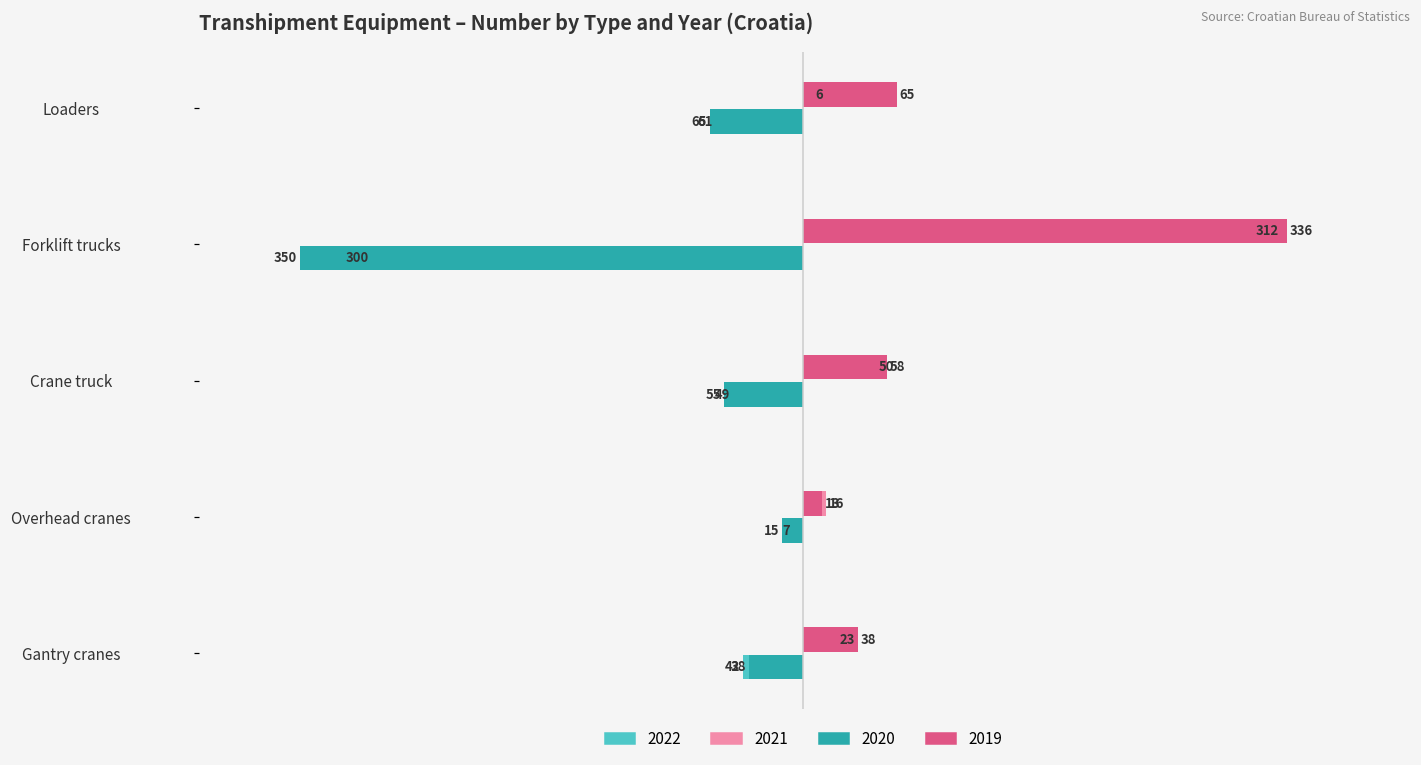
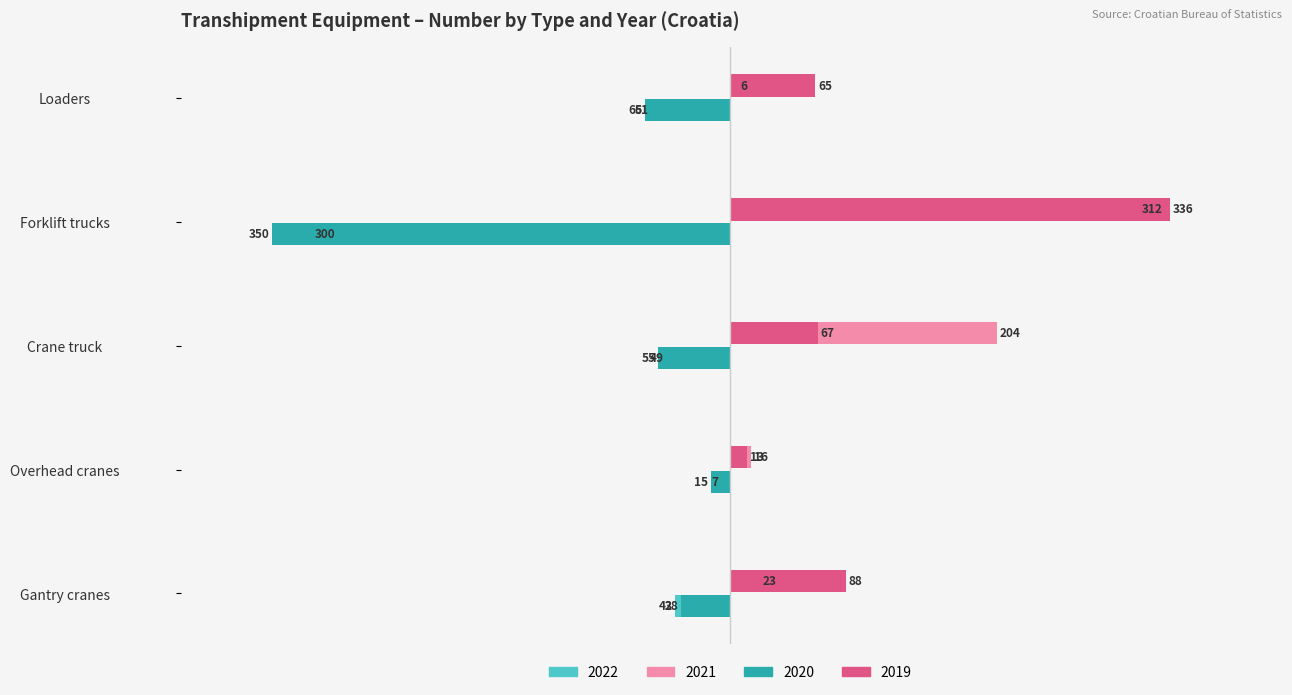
  {
    "2021": {
-     "Crane truck": 50
+     "Crane truck": 204
    },
    "2019": {
      "Loaders": 65,
      "Forklift trucks": 336,
-     "Crane truck": 58,
-     "Gantry cranes": 38
+     "Crane truck": 67,
+     "Gantry cranes": 88
    }
  }
